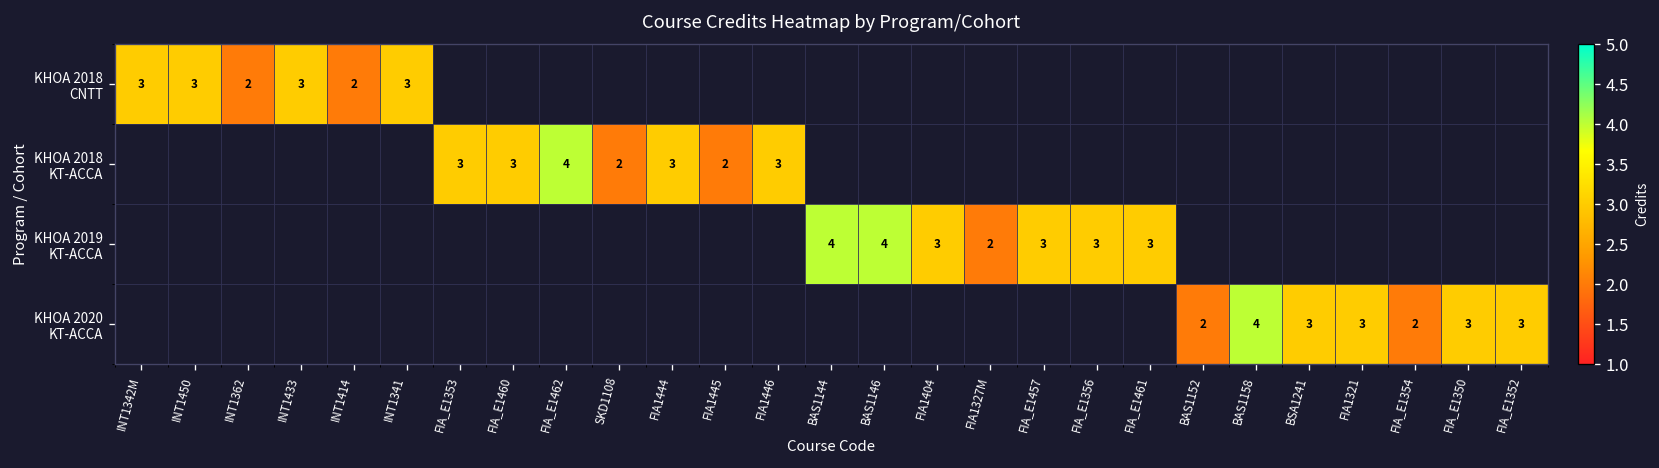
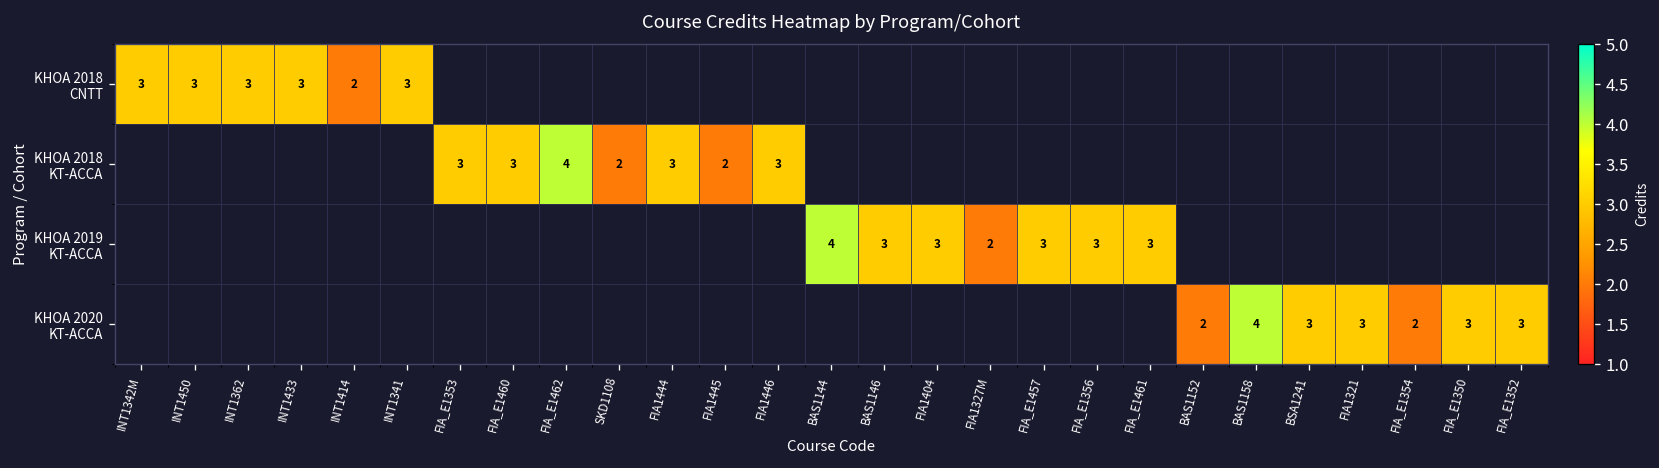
  {
    "KHOA 2018 CNTT": {
      "INT1342M": 3,
      "INT1450": 3,
-     "INT1362": 2,
+     "INT1362": 3,
      "INT1433": 3,
      "INT1414": 2,
      "INT1341": 3
    },
    "KHOA 2018 KT-ACCA": {
      "FIA_E1353": 3,
      "FIA_E1460": 3,
      "FIA_E1462": 4,
      "SKD1108": 2,
      "FIA1444": 3,
      "FIA1445": 2,
      "FIA1446": 3
    },
    "KHOA 2019 KT-ACCA": {
      "BAS1144": 4,
-     "BAS1146": 4,
+     "BAS1146": 3,
      "FIA1404": 3,
      "FIA1327M": 2,
      "FIA_E1457": 3,
      "FIA_E1356": 3,
      "FIA_E1461": 3
    },
    "KHOA 2020 KT-ACCA": {
      "BAS1152": 2,
      "BAS1158": 4,
      "BSA1241": 3,
      "FIA1321": 3,
      "FIA_E1354": 2,
      "FIA_E1350": 3,
      "FIA_E1352": 3
    }
  }
